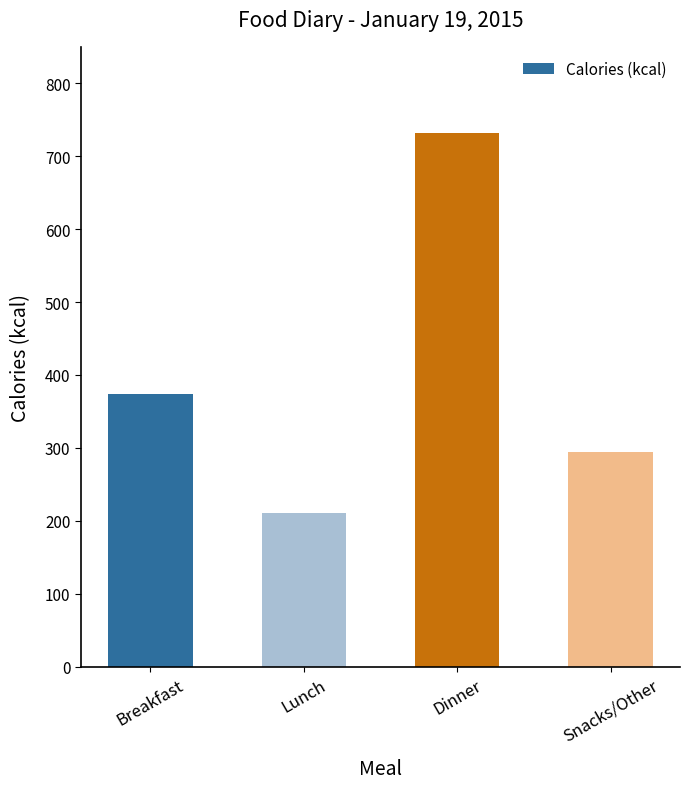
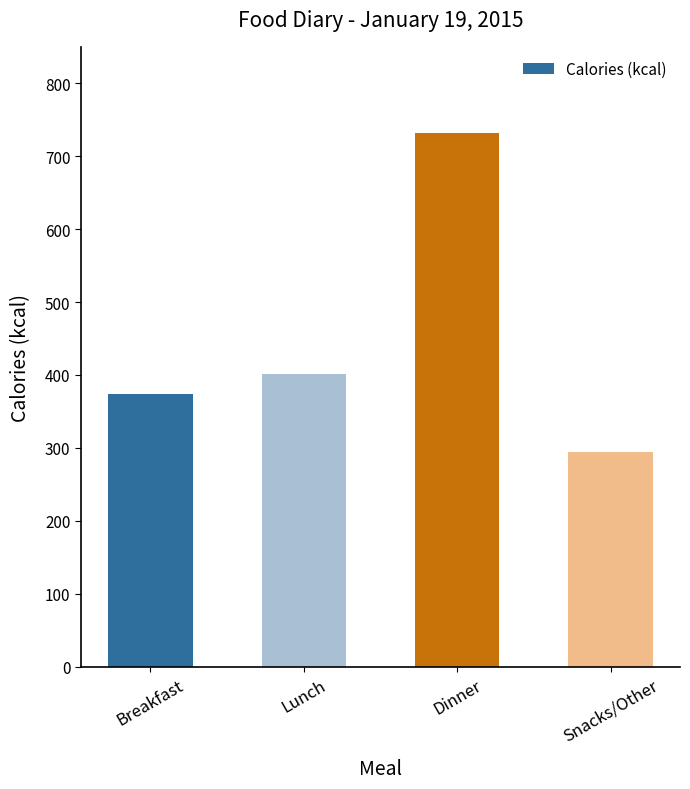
  {
    "Breakfast": 370,
-   "Lunch": 210,
+   "Lunch": 400,
    "Dinner": 730,
    "Snacks/Other": 300
  }
